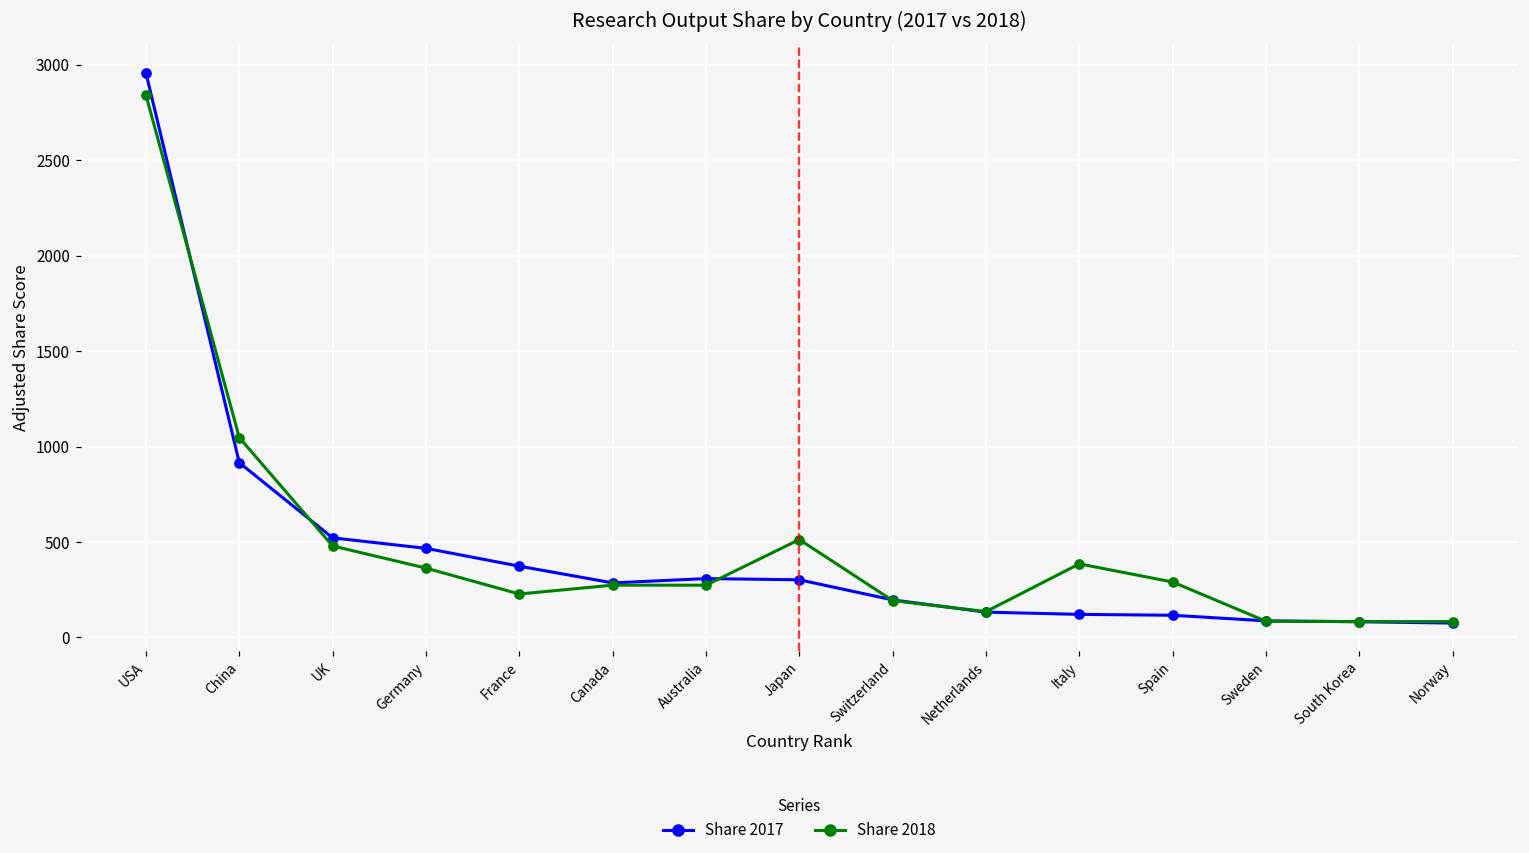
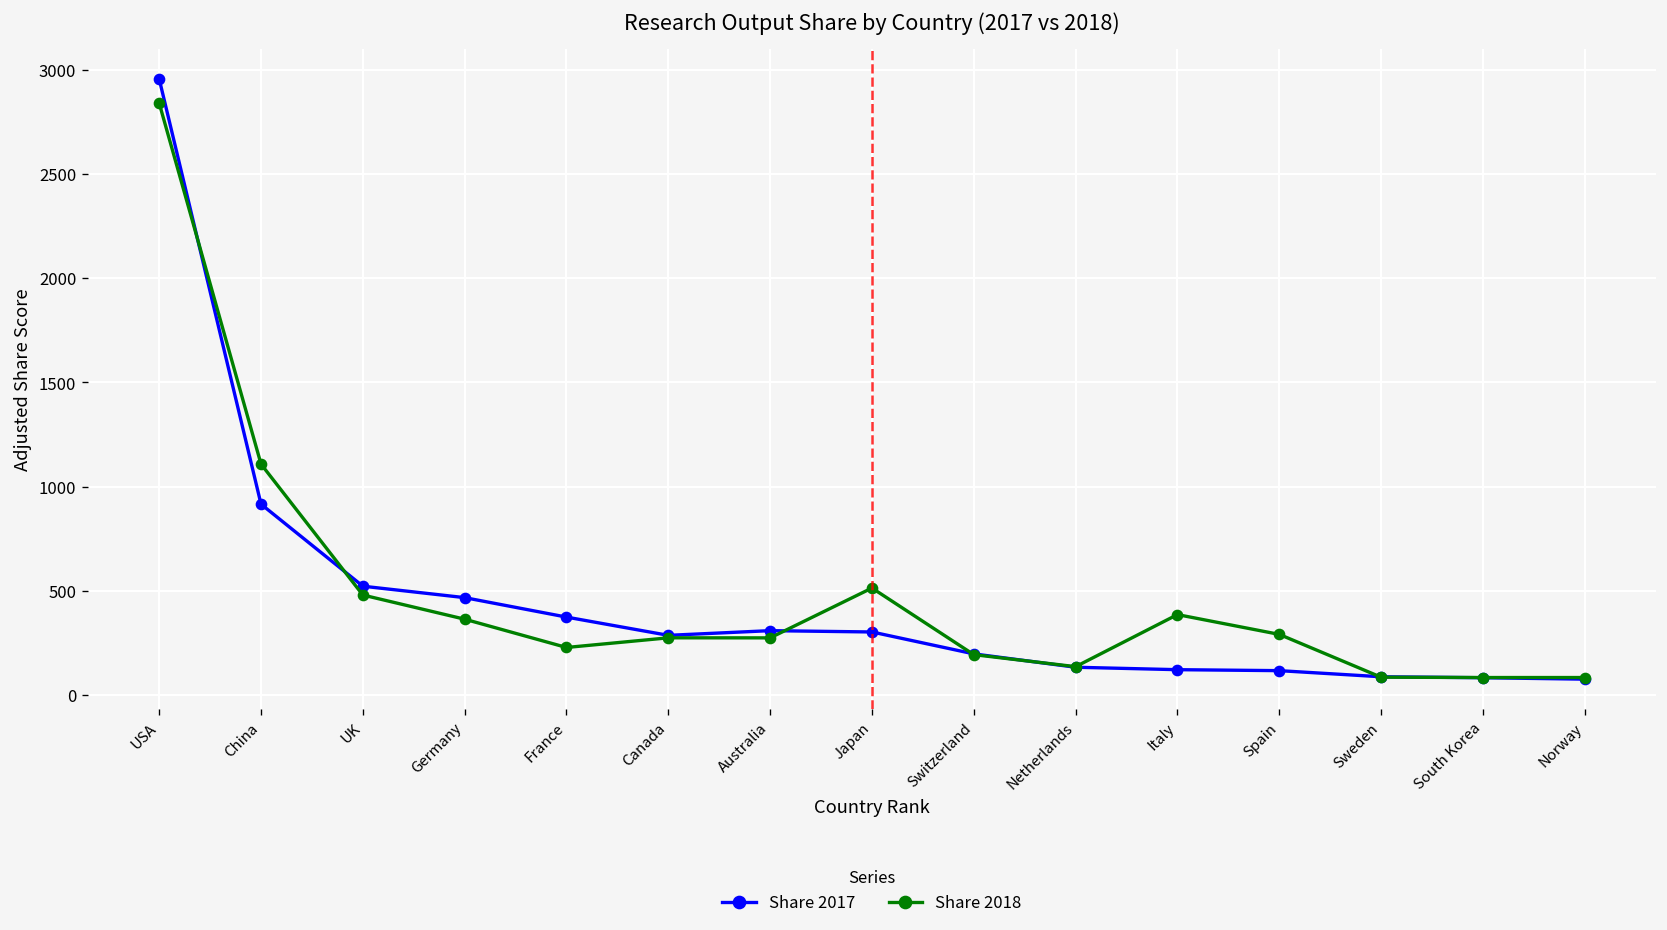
  {
    "Share 2017": {
      "USA": 2960,
      "China": 920,
      "UK": 520,
      "Germany": 470,
      "France": 370,
      "Australia": 310,
      "Japan": 300,
      "Italy": 120,
      "Spain": 120
    },
    "Share 2018": {
      "USA": 2840,
-     "China": 1050,
+     "China": 1110,
      "UK": 480,
      "Germany": 360,
      "France": 230,
      "Australia": 270,
      "Japan": 510,
      "Italy": 390,
      "Spain": 290
    }
  }
